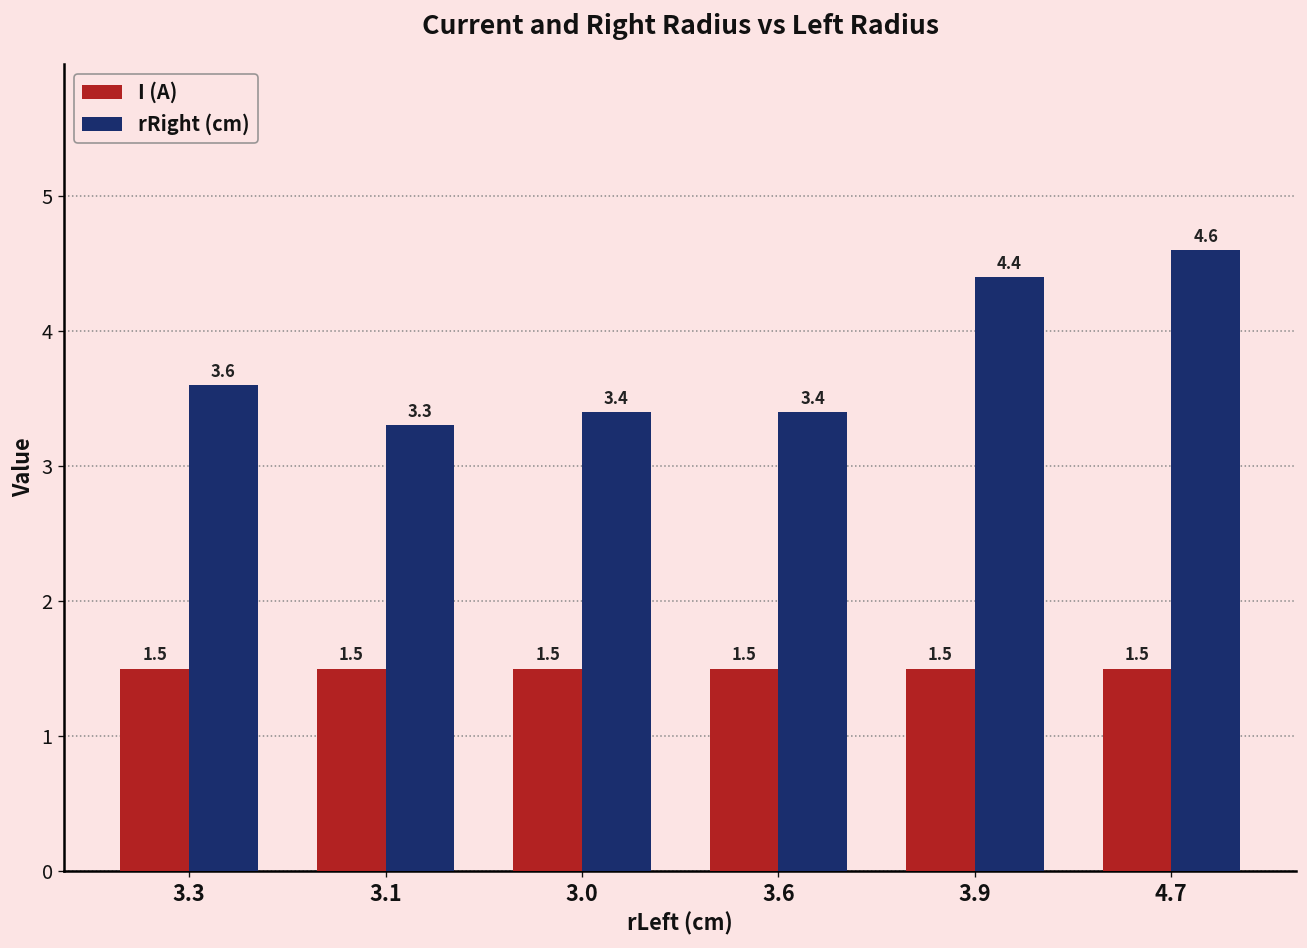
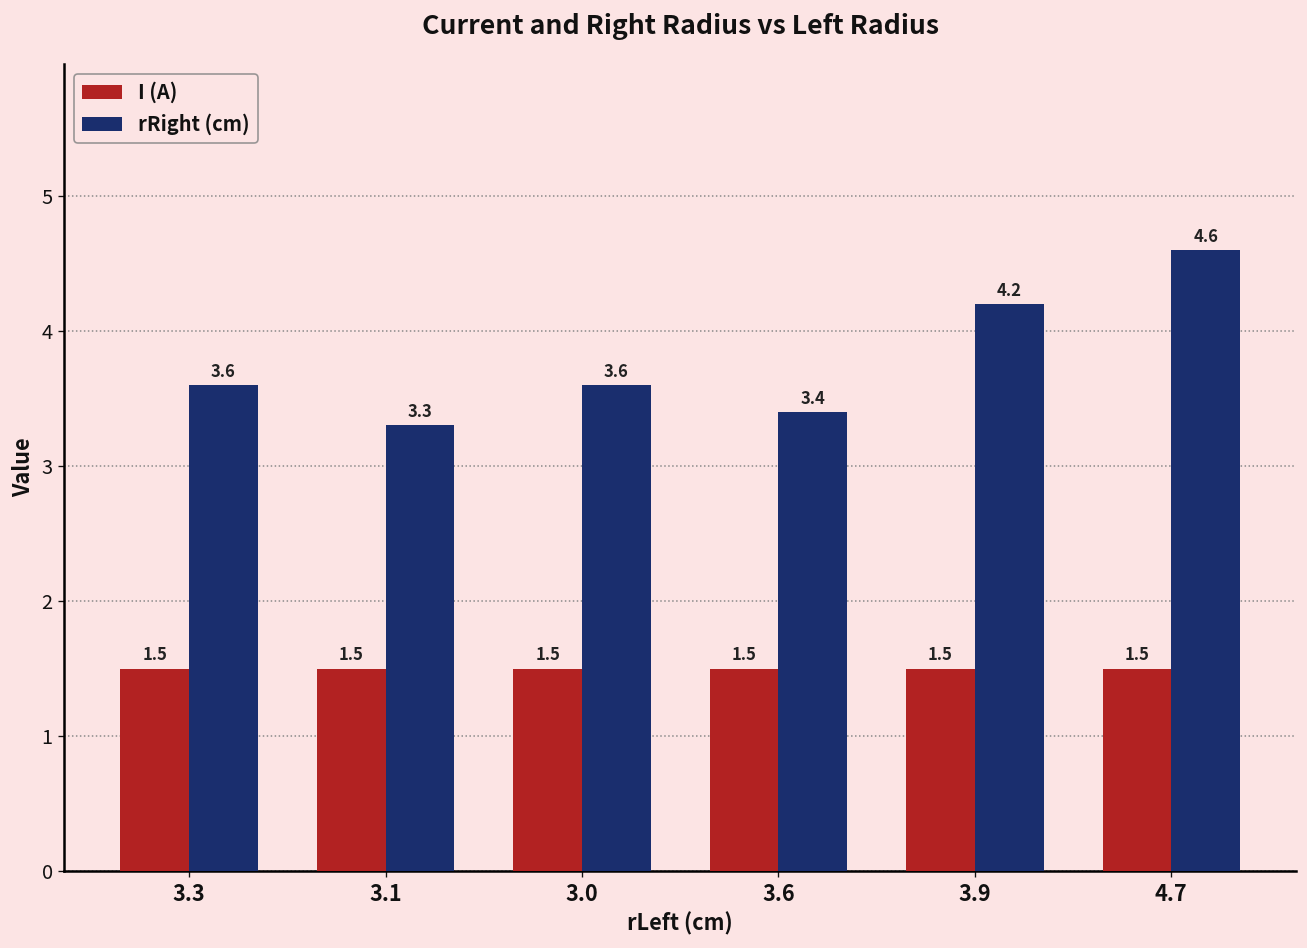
  {
    "I (A)": {
      "3.3": 1.5,
      "3.1": 1.5,
      "3.0": 1.5,
      "3.6": 1.5,
      "3.9": 1.5,
      "4.7": 1.5
    },
    "rRight (cm)": {
      "3.3": 3.6,
      "3.1": 3.3,
-     "3.0": 3.4,
+     "3.0": 3.6,
      "3.6": 3.4,
-     "3.9": 4.4,
+     "3.9": 4.2,
      "4.7": 4.6
    }
  }
